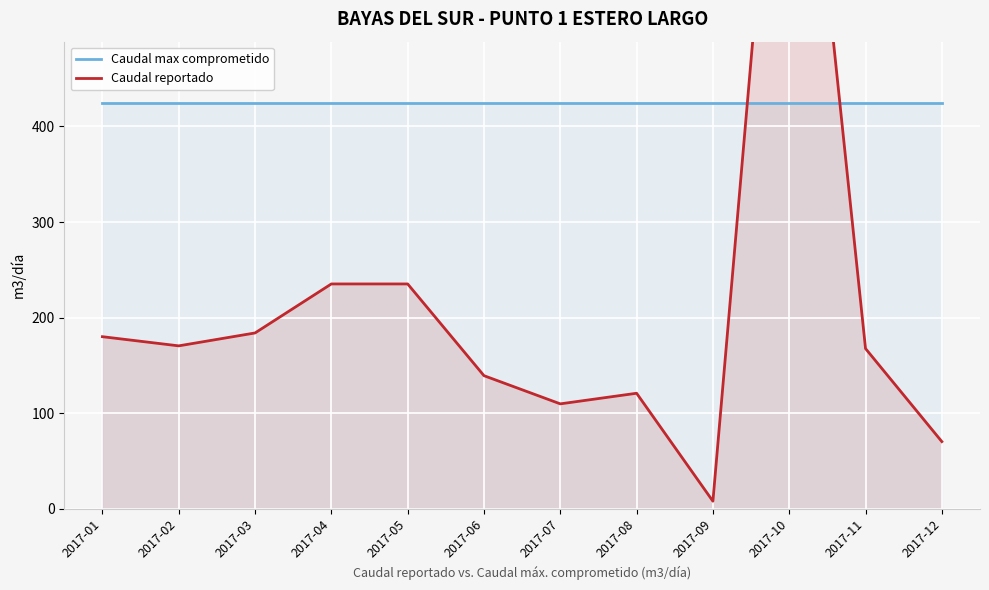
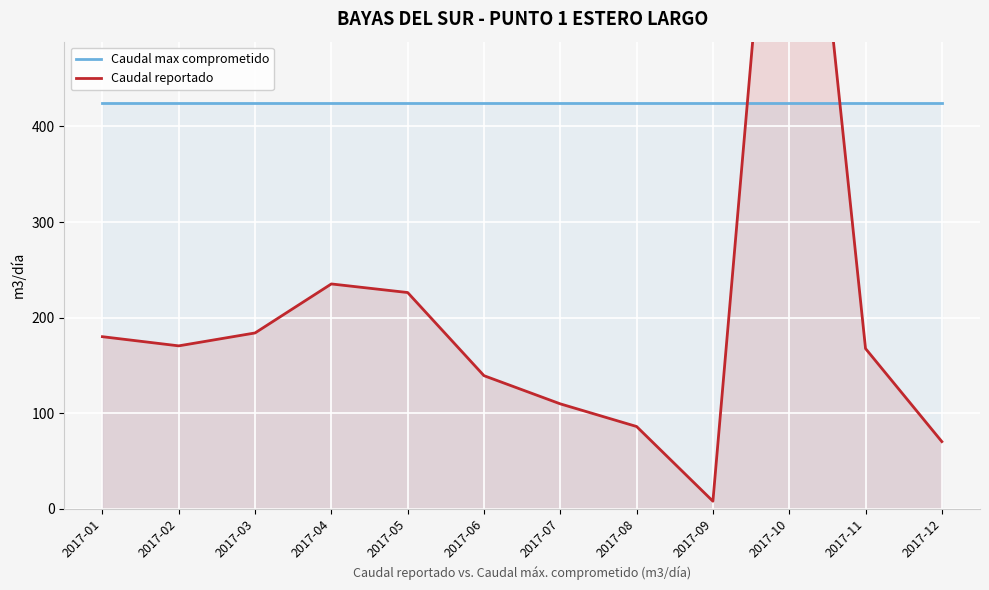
  {
    "Caudal max comprometido": {
      "2017-01": 430,
      "2017-02": 430,
      "2017-03": 430,
      "2017-04": 430,
      "2017-05": 430,
      "2017-06": 430,
      "2017-07": 430,
      "2017-08": 430,
      "2017-09": 430,
      "2017-10": 430,
      "2017-11": 430,
      "2017-12": 430
    },
    "Caudal reportado": {
      "2017-01": 180,
      "2017-02": 170,
      "2017-03": 180,
      "2017-04": 240,
-     "2017-05": 240,
+     "2017-05": 230,
      "2017-06": 140,
      "2017-07": 110,
-     "2017-08": 120,
+     "2017-08": 90,
      "2017-09": 10,
      "2017-11": 170,
      "2017-12": 70
    }
  }
